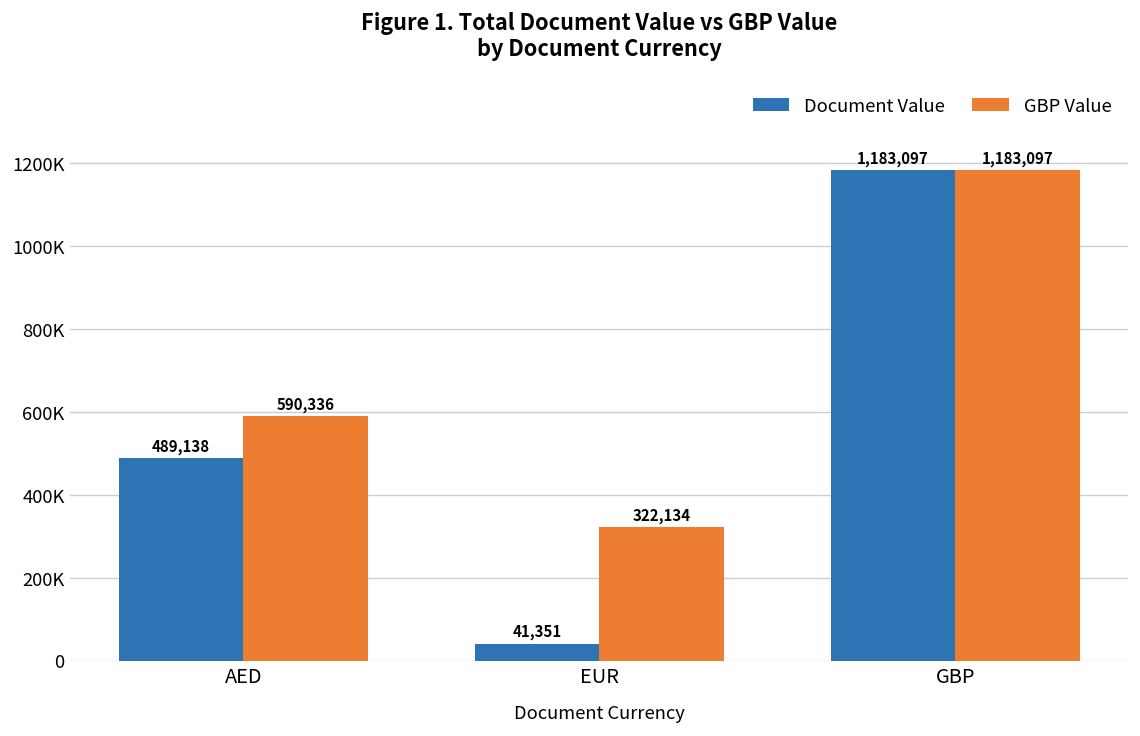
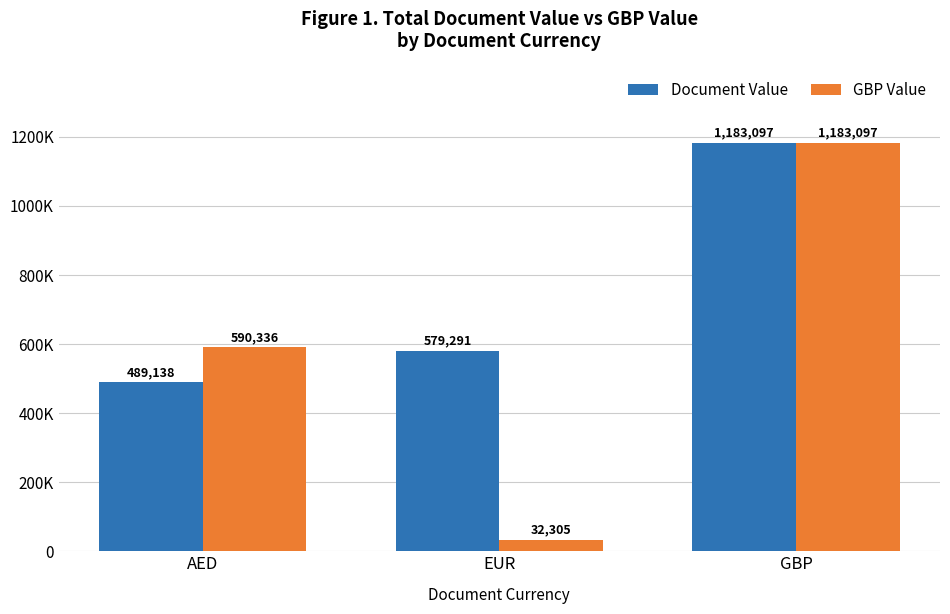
  {
    "Document Value": {
      "AED": "489,138",
-     "EUR": "41,351",
+     "EUR": "579,291",
      "GBP": "1,183,097"
    },
    "GBP Value": {
      "AED": "590,336",
-     "EUR": "322,134",
+     "EUR": "32,305",
      "GBP": "1,183,097"
    }
  }
